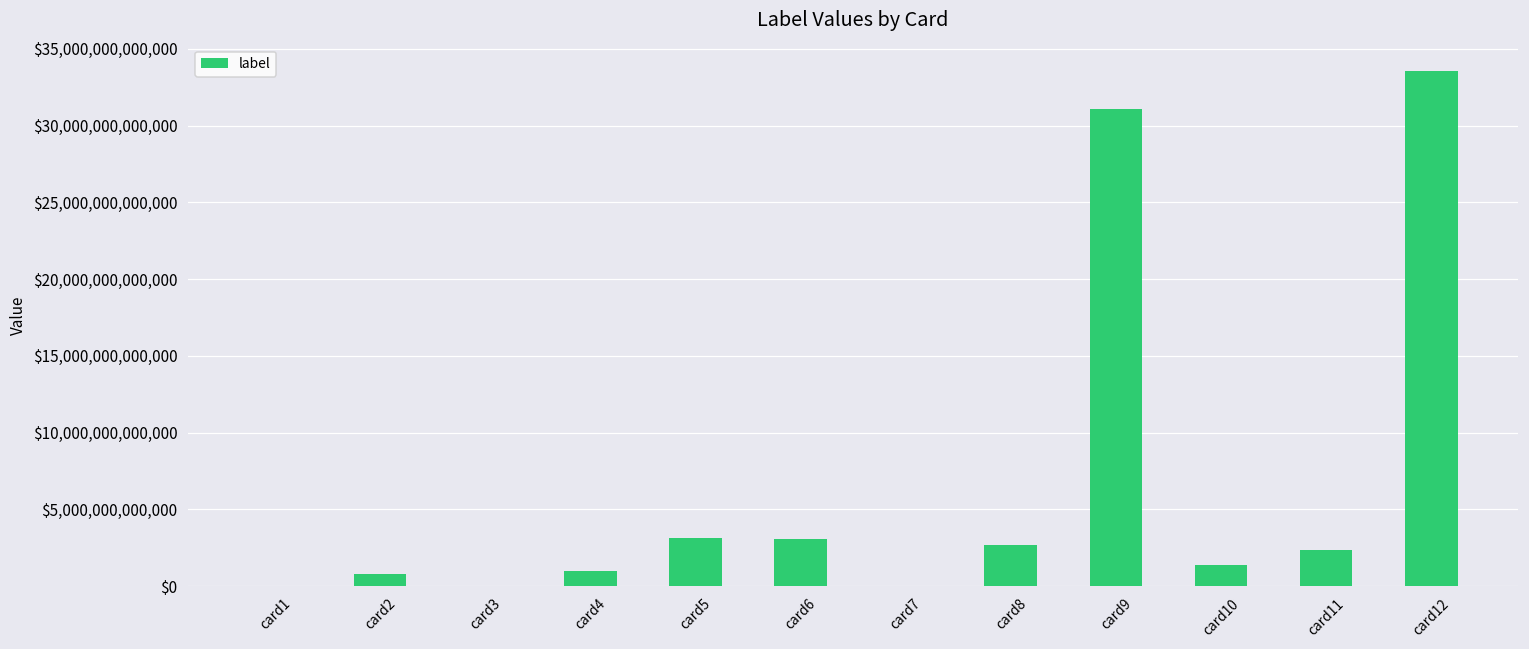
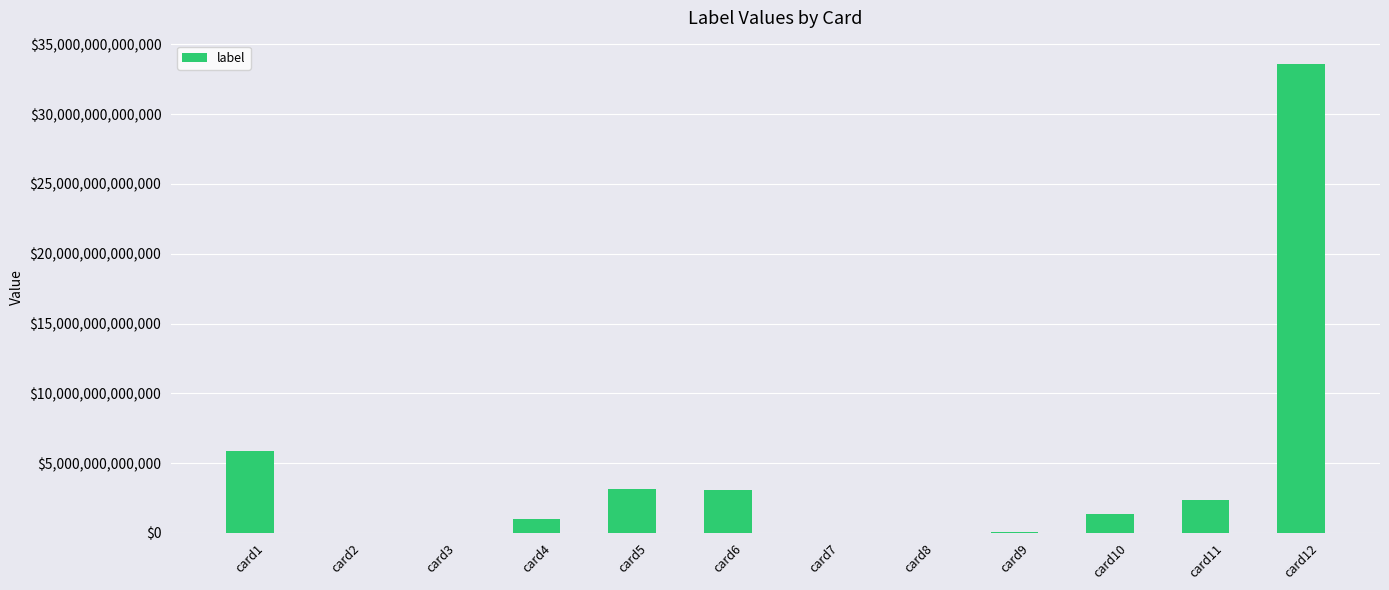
  {
-   "card1": "$0",
-   "card2": "$800,000,000,000",
+   "card1": "$5,800,000,000,000",
+   "card2": "$0",
    "card4": "$1,000,000,000,000",
    "card5": "$3,100,000,000,000",
    "card6": "$3,100,000,000,000",
-   "card8": "$2,600,000,000,000",
-   "card9": "$31,100,000,000,000",
+   "card8": "$0",
+   "card9": "$100,000,000,000",
    "card10": "$1,400,000,000,000",
    "card11": "$2,400,000,000,000",
    "card12": "$33,600,000,000,000"
  }
